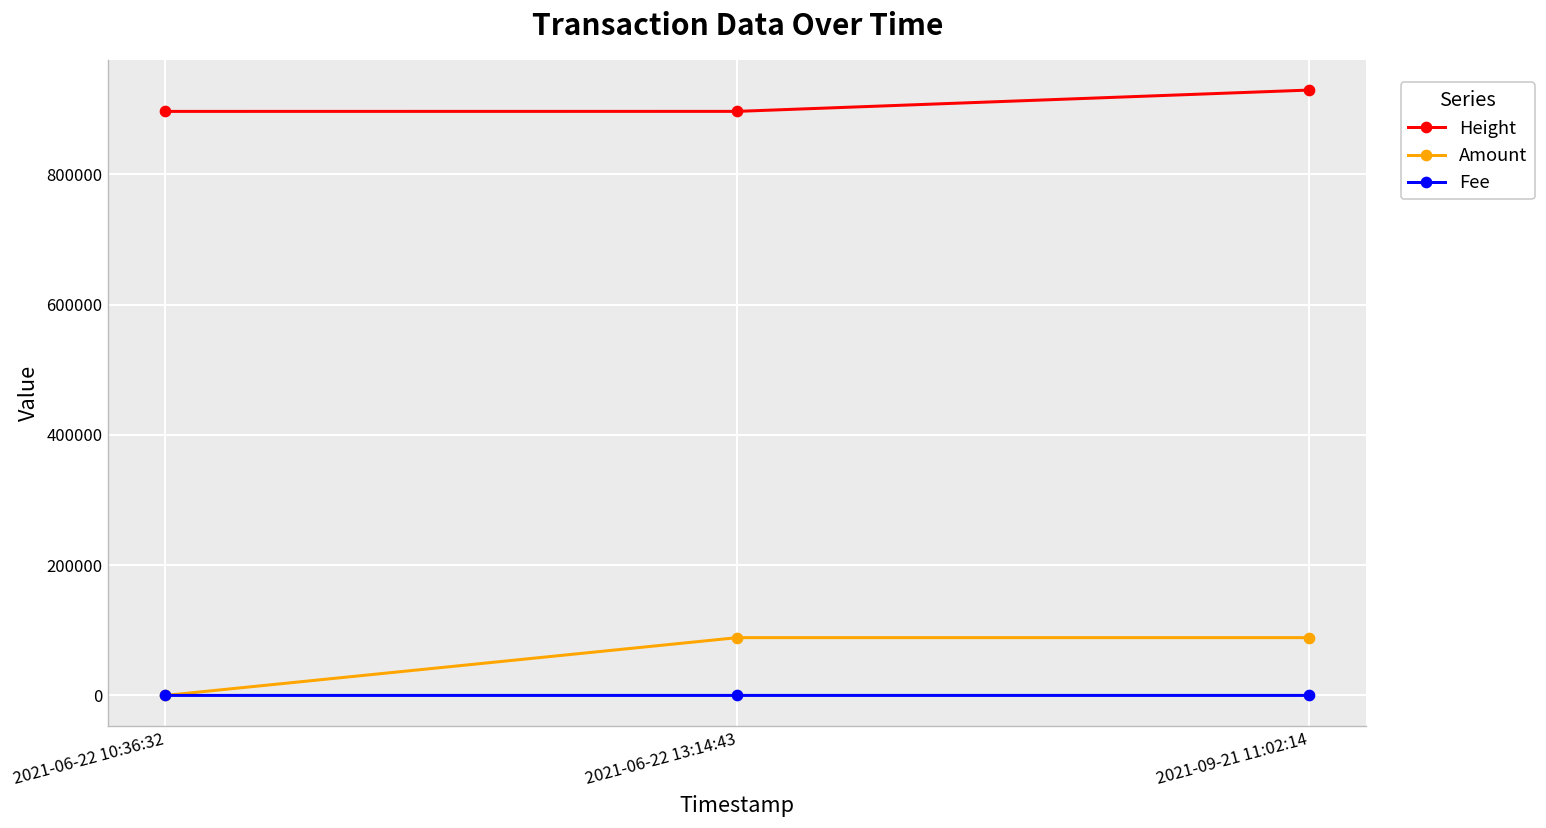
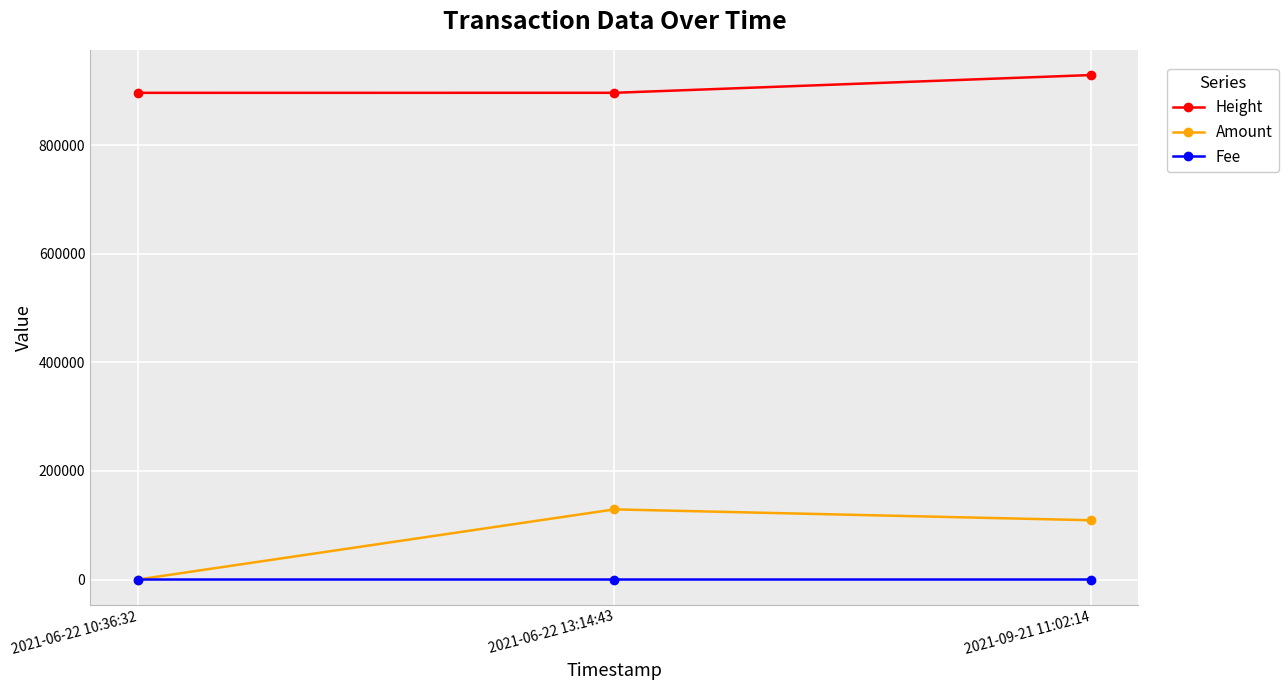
  {
    "Height": {
      "2021-06-22 10:36:32": 900000,
      "2021-06-22 13:14:43": 900000,
      "2021-09-21 11:02:14": 930000
    },
    "Amount": {
-     "2021-06-22 13:14:43": 90000,
-     "2021-09-21 11:02:14": 90000
+     "2021-06-22 13:14:43": 130000,
+     "2021-09-21 11:02:14": 110000
    },
    "Fee": {
      "2021-06-22 13:14:43": 0,
      "2021-09-21 11:02:14": 0
    }
  }
